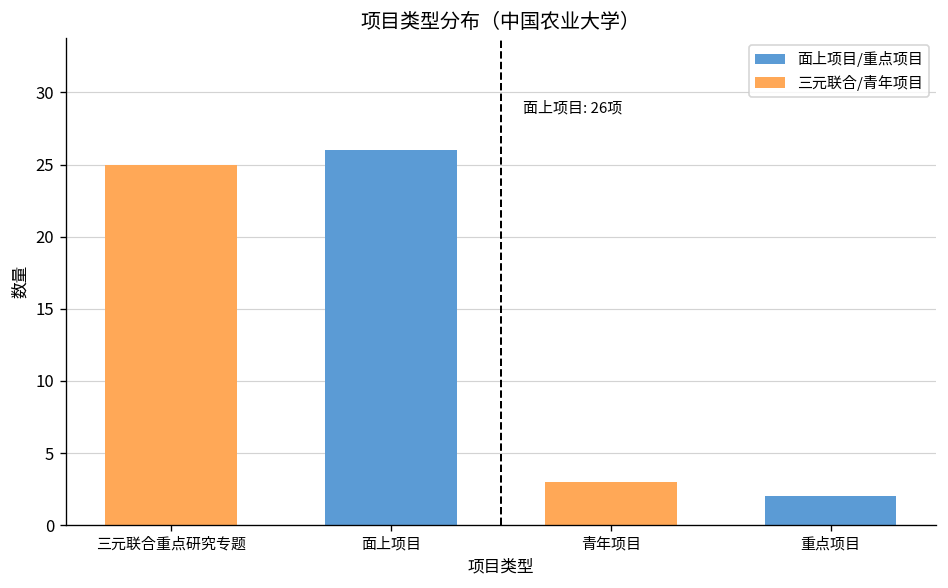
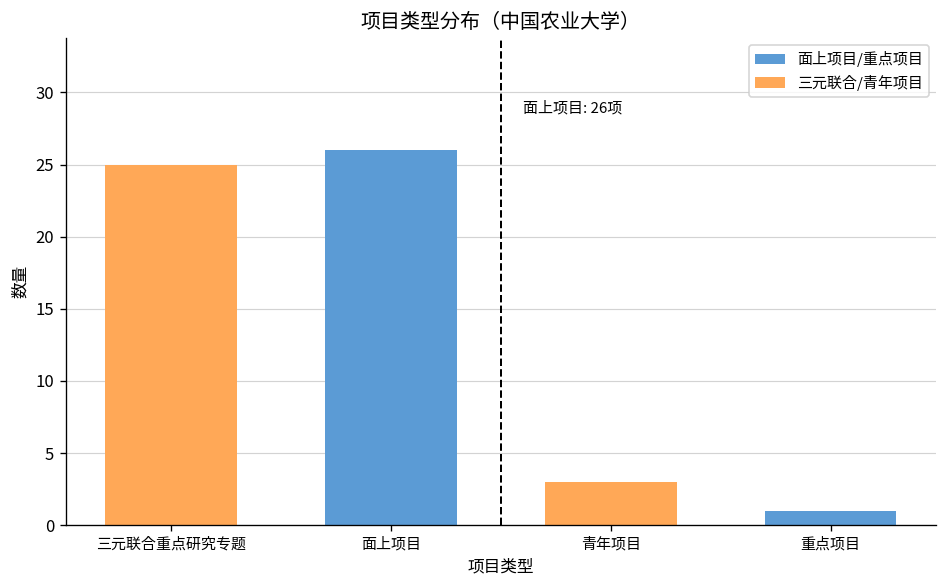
  {
    "三元联合重点研究专题": 25,
    "面上项目": 26,
    "青年项目": 3,
-   "重点项目": 2
+   "重点项目": 1
  }
